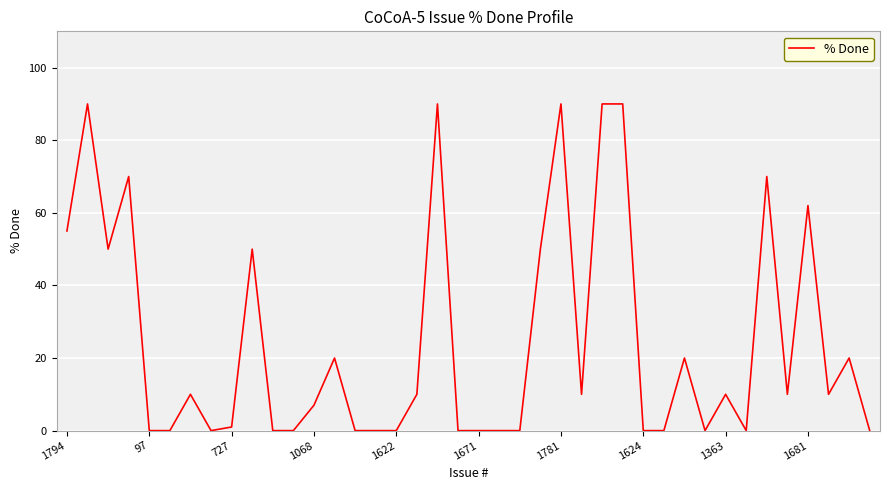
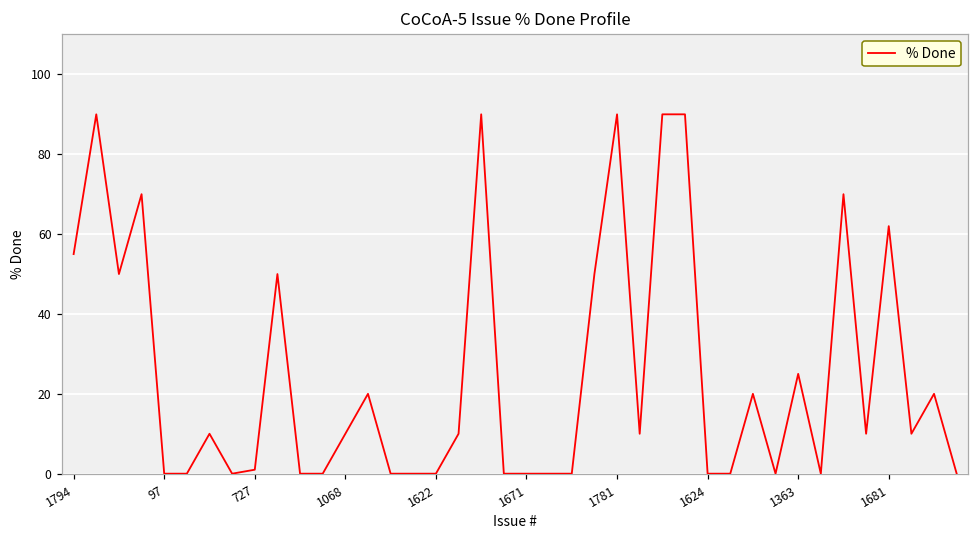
  {
    "1794": 55,
    "97": 0,
    "727": 1,
-   "1068": 7,
+   "1068": 10,
    "1622": 0,
    "1671": 0,
    "1781": 90,
    "1624": 0,
-   "1363": 10,
+   "1363": 25,
    "1681": 62
  }
